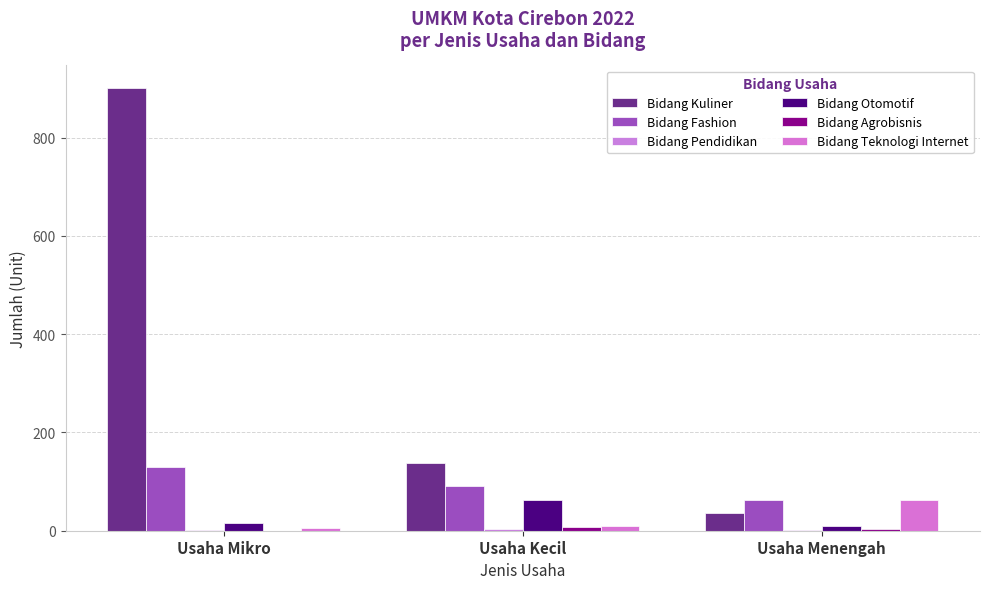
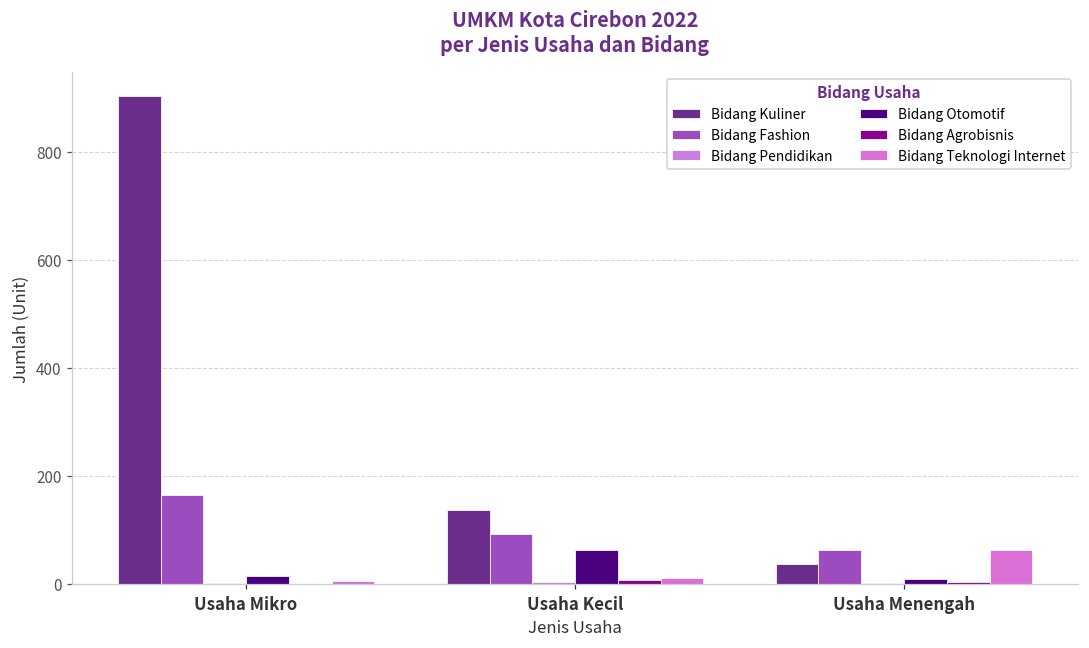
  {
    "Bidang Fashion": {
-     "Usaha Mikro": 130,
+     "Usaha Mikro": 170,
      "Usaha Kecil": 90,
      "Usaha Menengah": 60
    }
  }
